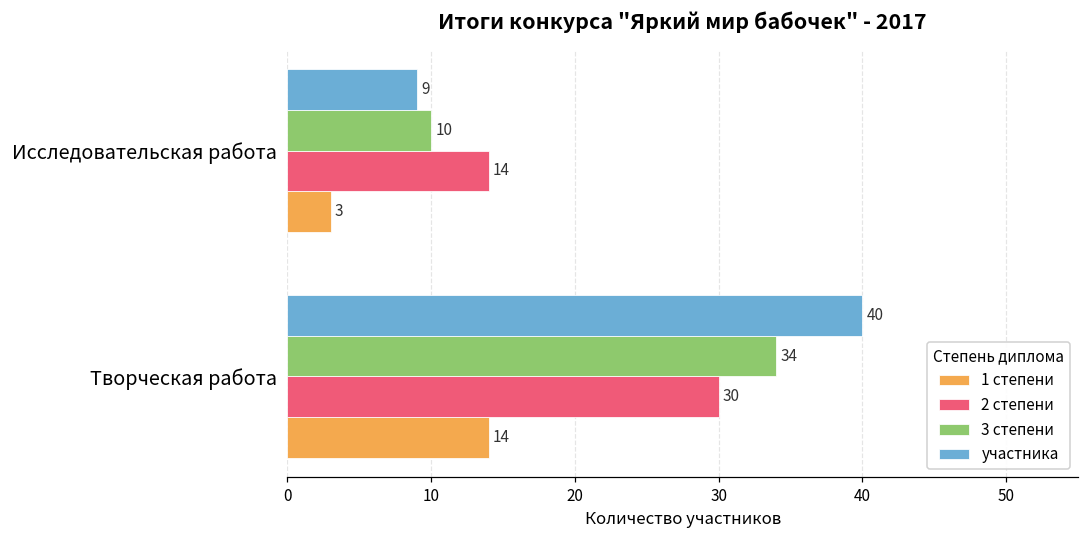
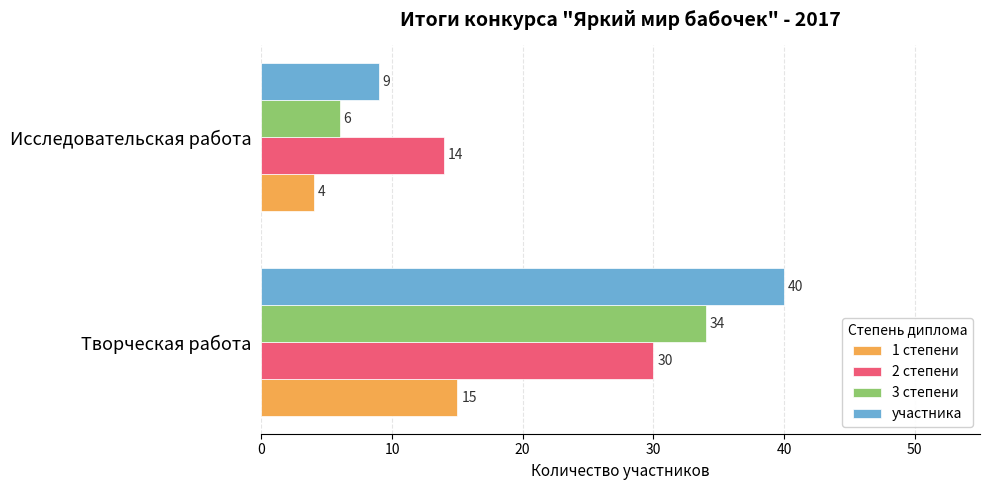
  {
    "1 степени": {
-     "Исследовательская работа": 3,
-     "Творческая работа": 14
+     "Исследовательская работа": 4,
+     "Творческая работа": 15
    },
    "2 степени": {
      "Исследовательская работа": 14,
      "Творческая работа": 30
    },
    "3 степени": {
-     "Исследовательская работа": 10,
+     "Исследовательская работа": 6,
      "Творческая работа": 34
    },
    "участника": {
      "Исследовательская работа": 9,
      "Творческая работа": 40
    }
  }
